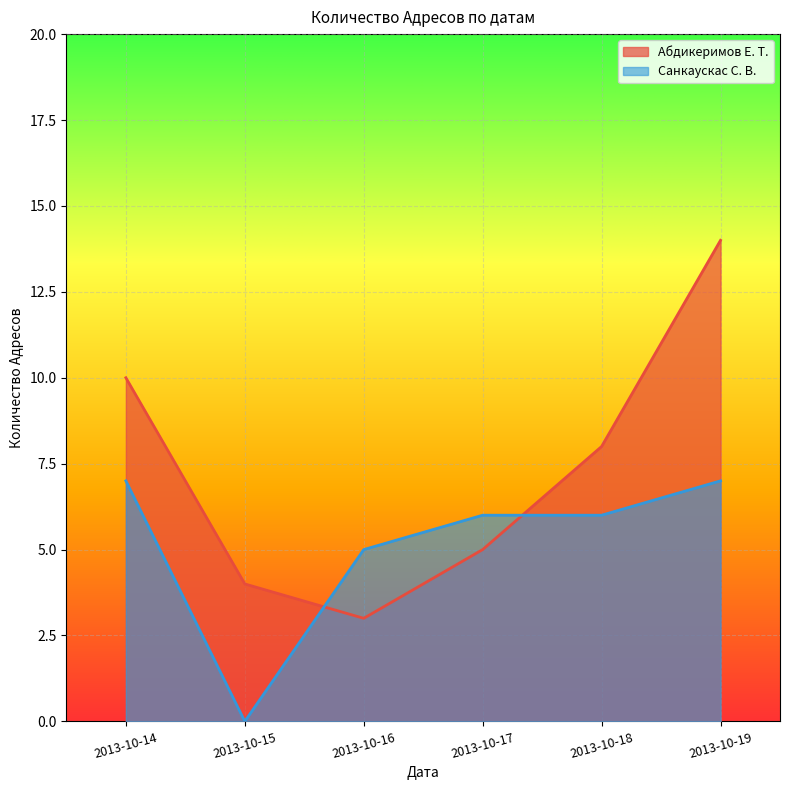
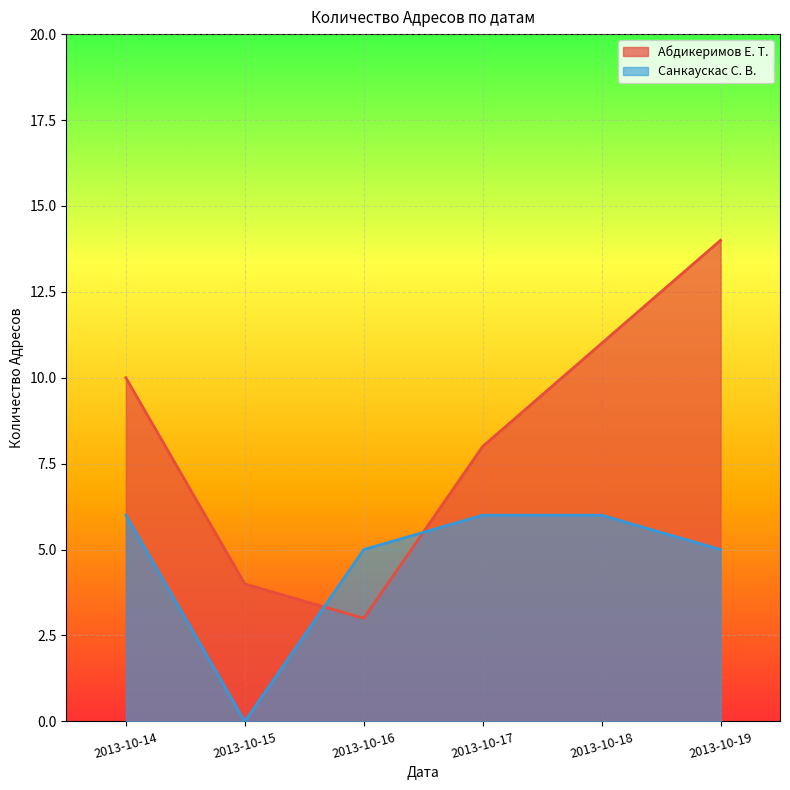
  {
    "Абдикеримов Е. Т.": {
      "2013-10-14": 10,
      "2013-10-15": 4,
      "2013-10-16": 3,
-     "2013-10-17": 5,
-     "2013-10-18": 8,
+     "2013-10-17": 8,
+     "2013-10-18": 11,
      "2013-10-19": 14
    },
    "Санкаускас С. В.": {
-     "2013-10-14": 7,
+     "2013-10-14": 6,
      "2013-10-15": 0,
      "2013-10-16": 5,
      "2013-10-17": 6,
      "2013-10-18": 6,
-     "2013-10-19": 7
+     "2013-10-19": 5
    }
  }
